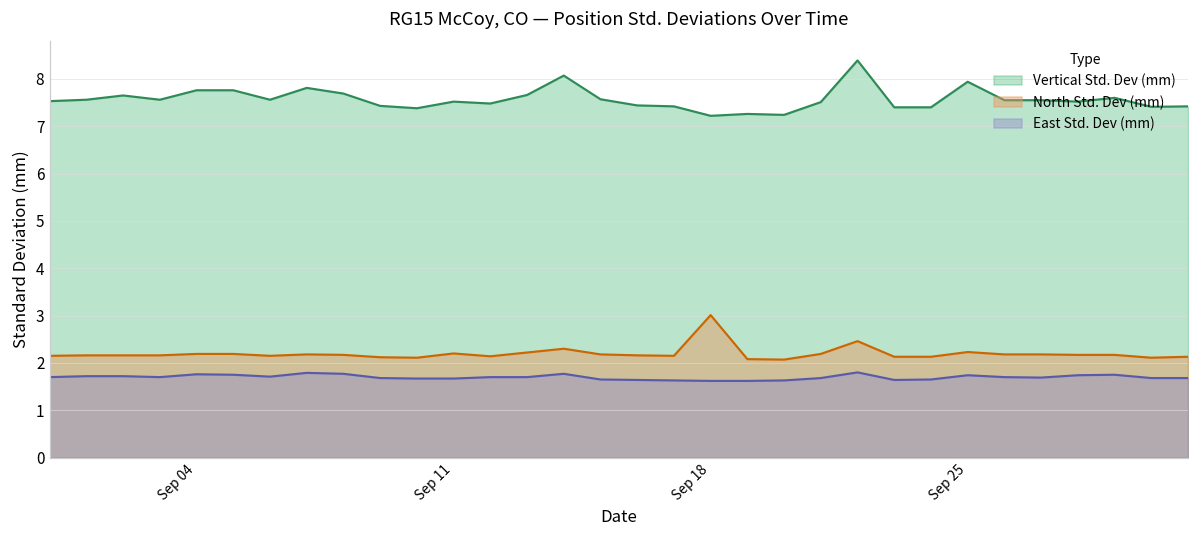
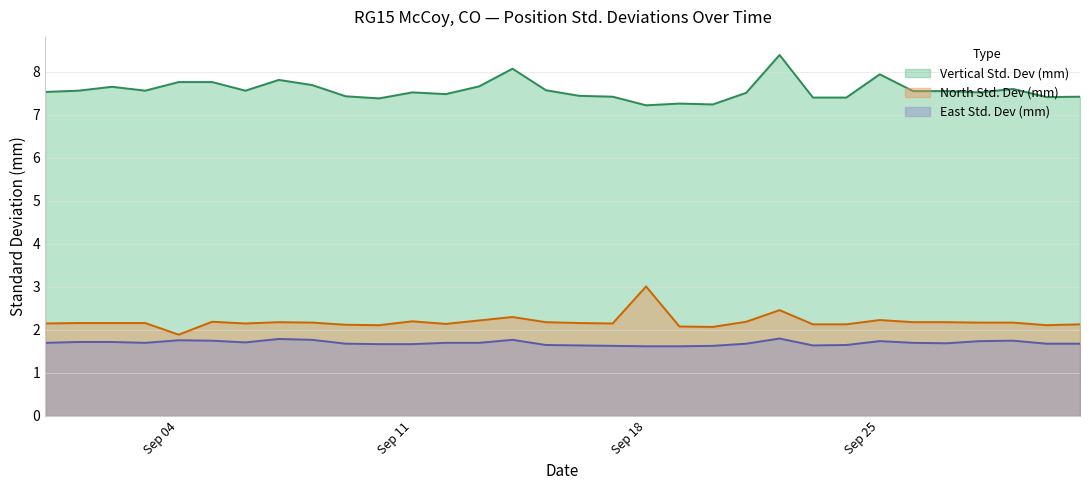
  {
    "North Std. Dev (mm)": {
-     "Sep 04": 2.2,
+     "Sep 04": 1.9,
      "Sep 11": 2.2,
      "Sep 18": 3.0,
      "Sep 25": 2.2
    }
  }
